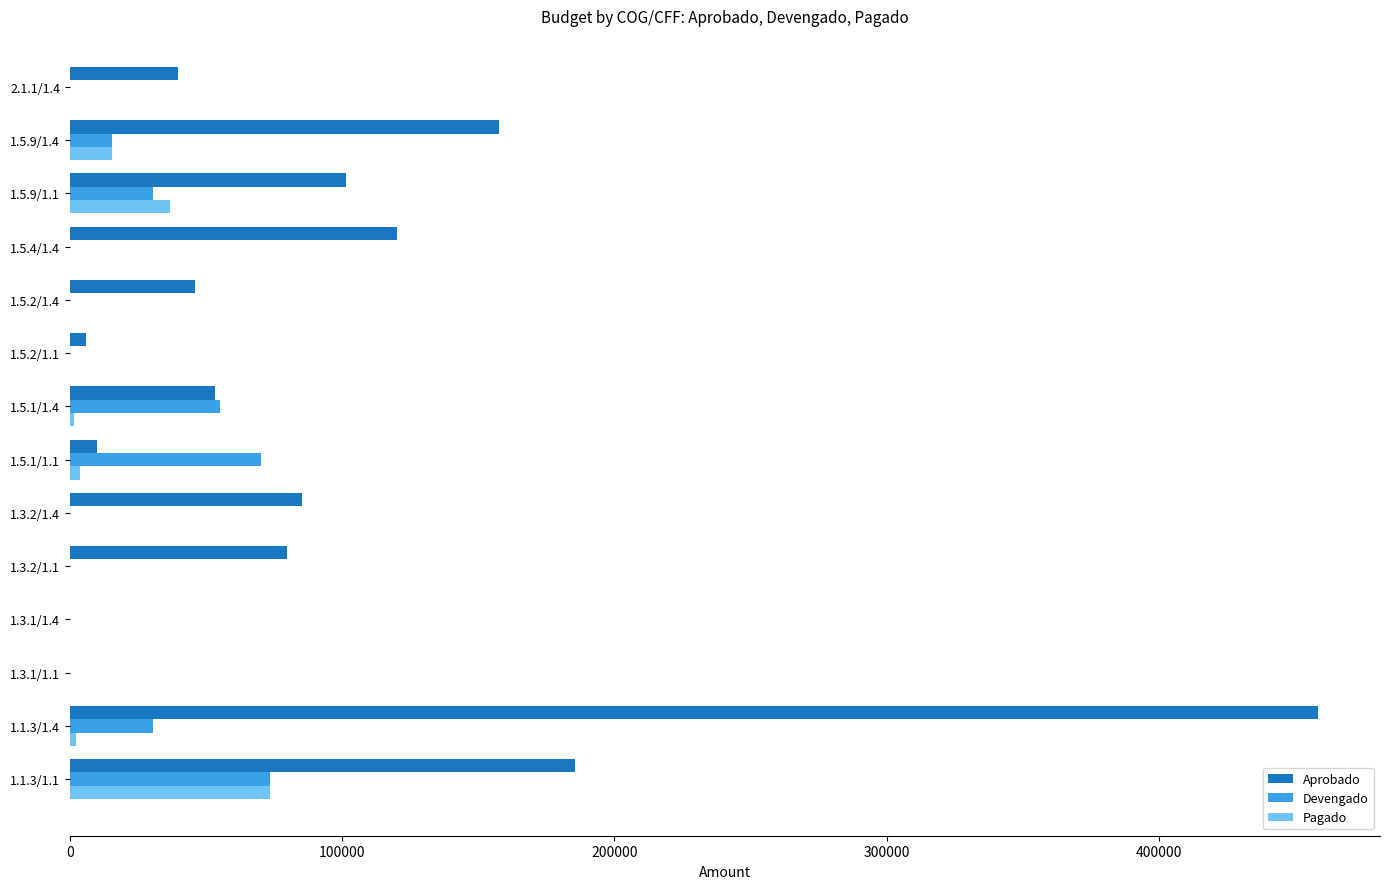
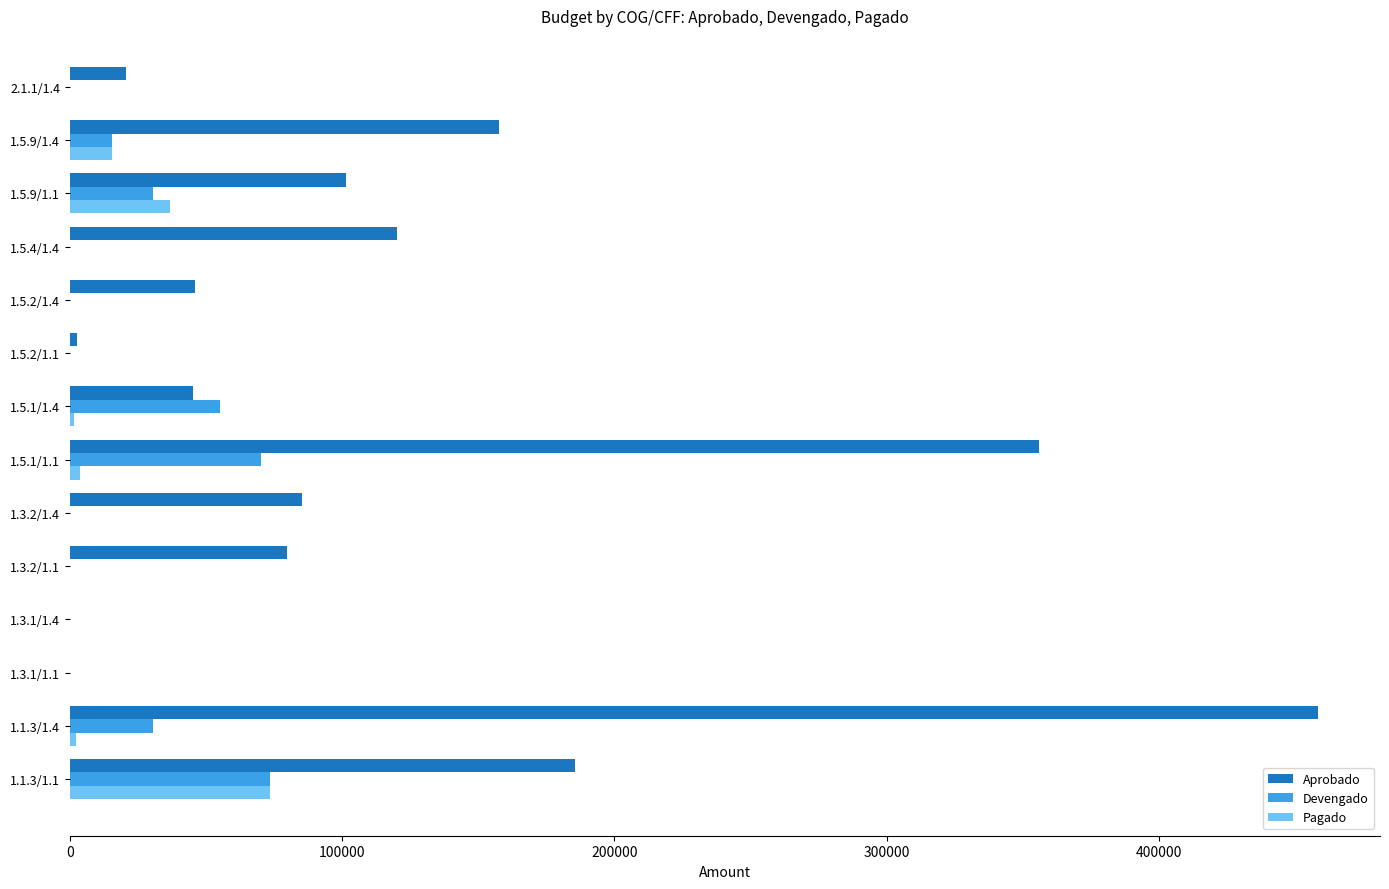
  {
    "Aprobado": {
-     "2.1.1/1.4": 40000,
+     "2.1.1/1.4": 21000,
      "1.5.9/1.4": 158000,
      "1.5.9/1.1": 101000,
      "1.5.4/1.4": 120000,
      "1.5.2/1.4": 46000,
-     "1.5.2/1.1": 6000,
-     "1.5.1/1.4": 53000,
-     "1.5.1/1.1": 10000,
+     "1.5.2/1.1": 3000,
+     "1.5.1/1.4": 45000,
+     "1.5.1/1.1": 356000,
      "1.3.2/1.4": 85000,
      "1.3.2/1.1": 80000,
      "1.1.3/1.4": 458000,
      "1.1.3/1.1": 186000
    },
    "Devengado": {
      "2.1.1/1.4": 0,
      "1.5.9/1.4": 15000,
      "1.5.9/1.1": 31000,
      "1.5.4/1.4": 0,
      "1.5.2/1.4": 0,
      "1.5.2/1.1": 0,
      "1.5.1/1.4": 55000,
      "1.5.1/1.1": 70000,
      "1.3.2/1.4": 0,
      "1.3.2/1.1": 0,
      "1.3.1/1.4": 0,
      "1.3.1/1.1": 0,
      "1.1.3/1.4": 31000,
      "1.1.3/1.1": 74000
    },
    "Pagado": {
      "2.1.1/1.4": 0,
      "1.5.9/1.4": 15000,
      "1.5.9/1.1": 37000,
      "1.5.4/1.4": 0,
      "1.5.2/1.4": 0,
      "1.5.2/1.1": 0,
      "1.5.1/1.4": 2000,
      "1.5.1/1.1": 4000,
      "1.3.2/1.4": 0,
      "1.3.2/1.1": 0,
      "1.3.1/1.4": 0,
      "1.3.1/1.1": 0,
      "1.1.3/1.4": 2000,
      "1.1.3/1.1": 74000
    }
  }
